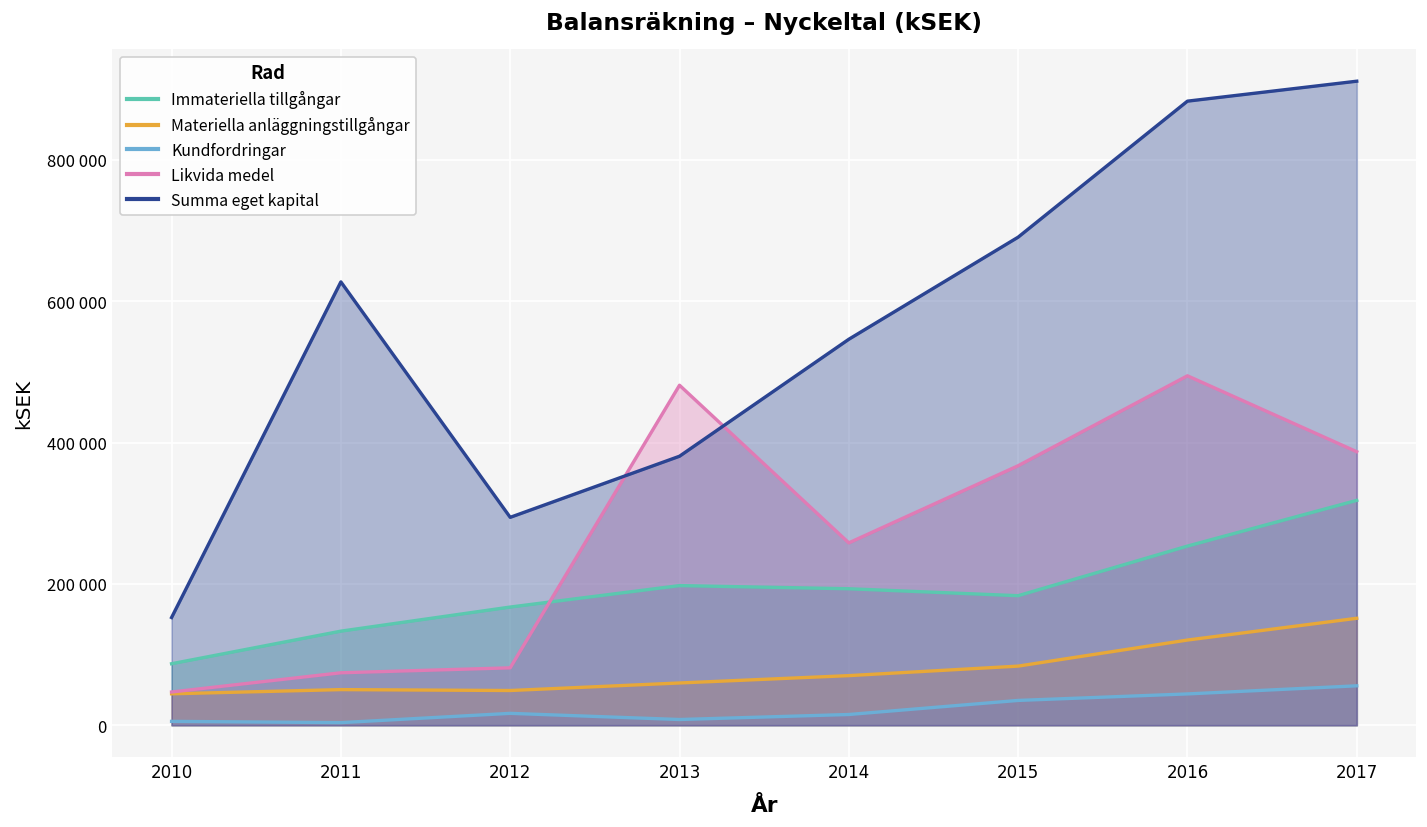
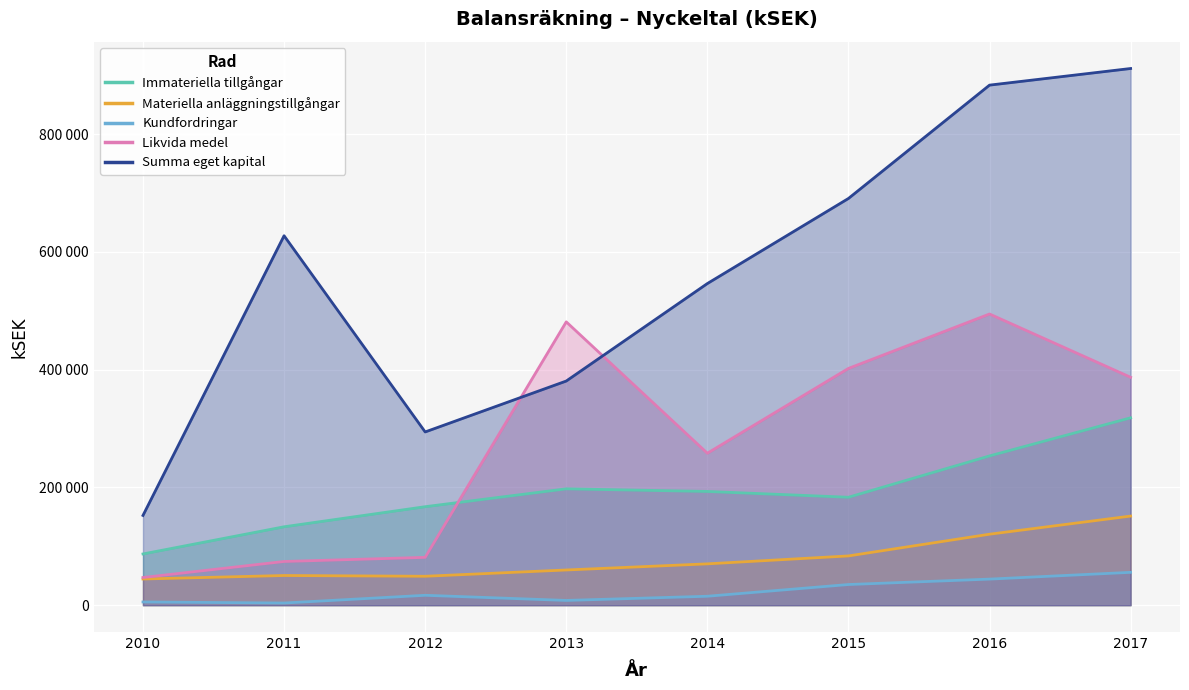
  {
    "Materiella anläggningstillgångar": {
      "2011": 50000,
      "2012": 50000,
      "2013": 60000,
      "2014": 70000,
      "2015": 80000,
      "2016": 120000,
      "2017": 150000
    },
    "Likvida medel": {
      "2011": 70000,
      "2012": 80000,
      "2013": 480000,
      "2014": 260000,
-     "2015": 370000,
+     "2015": 400000,
      "2016": 490000,
      "2017": 390000
    },
    "Summa eget kapital": {
      "2010": 150000,
      "2011": 630000,
      "2012": 290000,
      "2013": 380000,
      "2014": 550000,
      "2015": 690000,
      "2016": 880000,
      "2017": 910000
    }
  }
